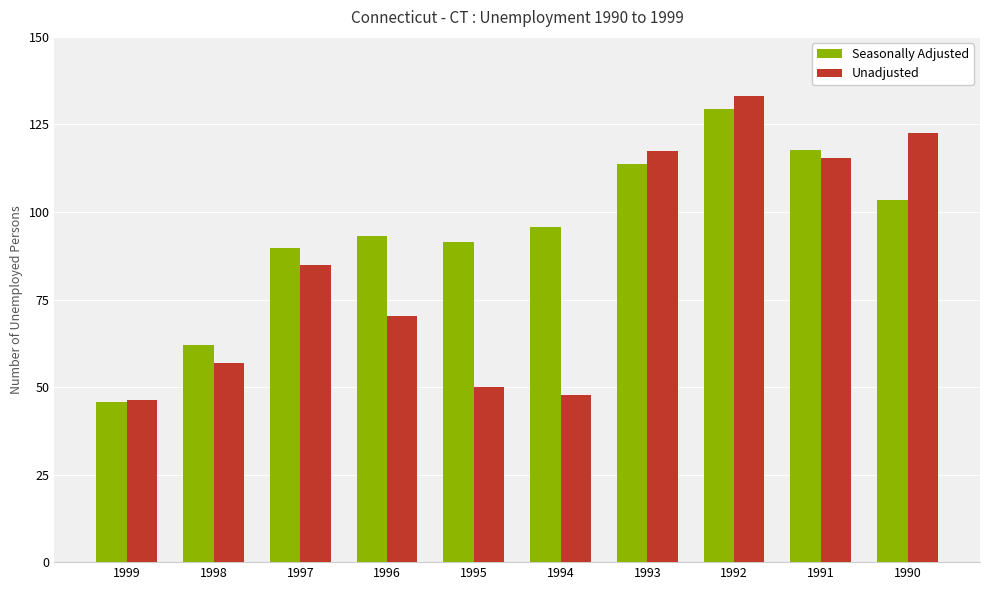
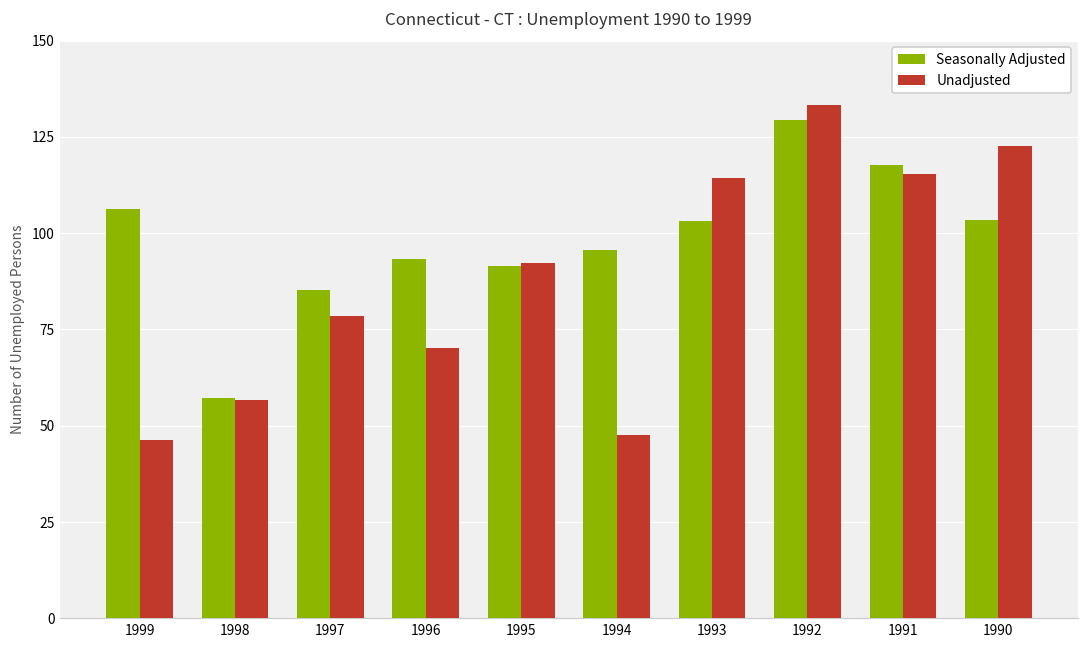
  {
    "Seasonally Adjusted": {
-     "1999": 46,
-     "1998": 62,
-     "1997": 90,
+     "1999": 106,
+     "1998": 57,
+     "1997": 85,
      "1996": 93,
      "1995": 92,
      "1994": 96,
-     "1993": 114,
+     "1993": 103,
      "1992": 129,
      "1991": 118,
      "1990": 103
    },
    "Unadjusted": {
      "1999": 46,
      "1998": 57,
-     "1997": 85,
+     "1997": 78,
      "1996": 70,
-     "1995": 50,
+     "1995": 92,
      "1994": 48,
-     "1993": 117,
+     "1993": 114,
      "1992": 133,
      "1991": 115,
      "1990": 123
    }
  }
